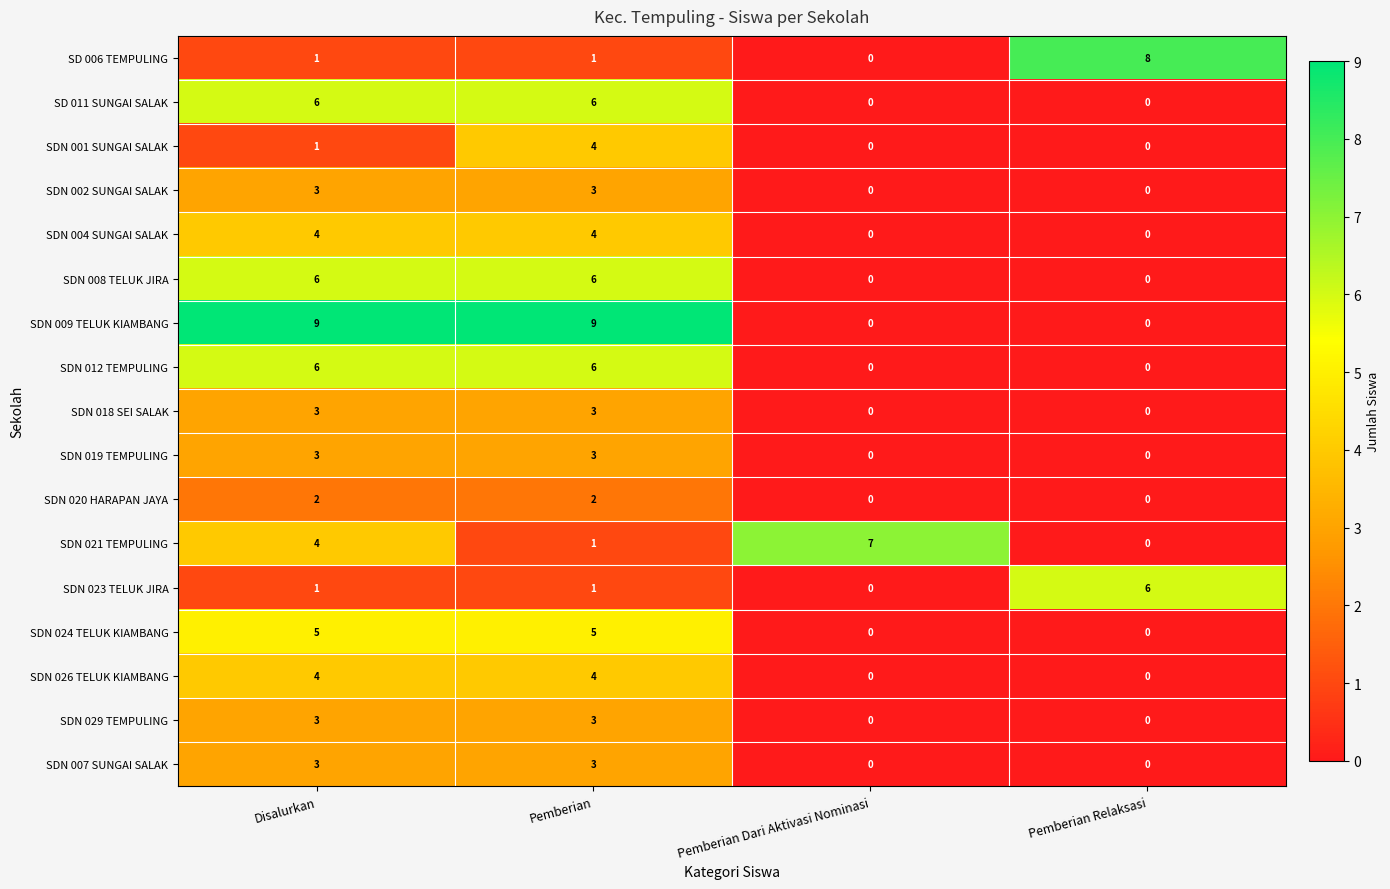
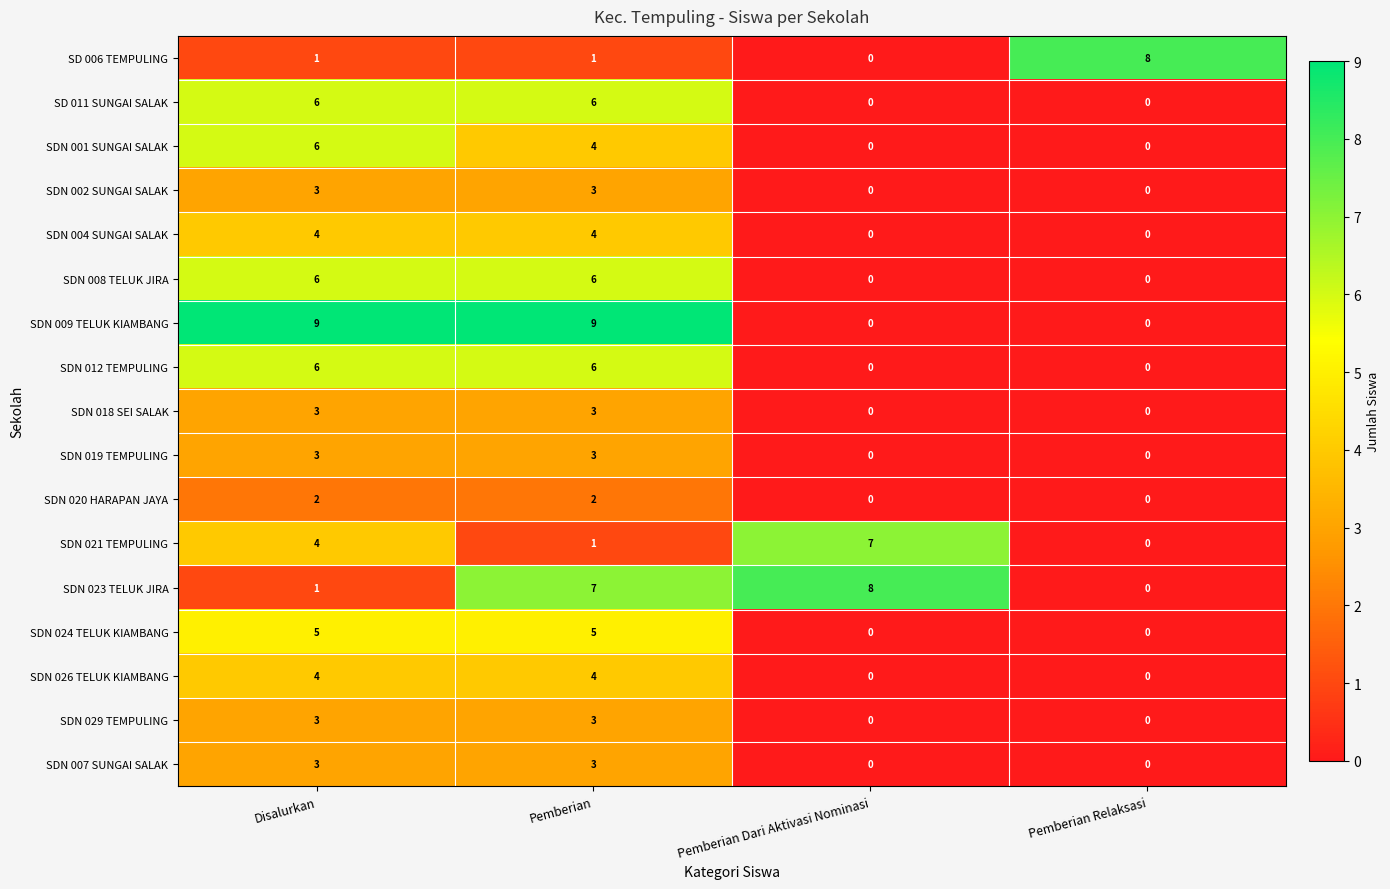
  {
    "SD 006 TEMPULING": {
      "Disalurkan": 1,
      "Pemberian": 1,
      "Pemberian Dari Aktivasi Nominasi": 0,
      "Pemberian Relaksasi": 8
    },
    "SD 011 SUNGAI SALAK": {
      "Disalurkan": 6,
      "Pemberian": 6,
      "Pemberian Dari Aktivasi Nominasi": 0,
      "Pemberian Relaksasi": 0
    },
    "SDN 001 SUNGAI SALAK": {
-     "Disalurkan": 1,
+     "Disalurkan": 6,
      "Pemberian": 4,
      "Pemberian Dari Aktivasi Nominasi": 0,
      "Pemberian Relaksasi": 0
    },
    "SDN 002 SUNGAI SALAK": {
      "Disalurkan": 3,
      "Pemberian": 3,
      "Pemberian Dari Aktivasi Nominasi": 0,
      "Pemberian Relaksasi": 0
    },
    "SDN 004 SUNGAI SALAK": {
      "Disalurkan": 4,
      "Pemberian": 4,
      "Pemberian Dari Aktivasi Nominasi": 0,
      "Pemberian Relaksasi": 0
    },
    "SDN 008 TELUK JIRA": {
      "Disalurkan": 6,
      "Pemberian": 6,
      "Pemberian Dari Aktivasi Nominasi": 0,
      "Pemberian Relaksasi": 0
    },
    "SDN 009 TELUK KIAMBANG": {
      "Disalurkan": 9,
      "Pemberian": 9,
      "Pemberian Dari Aktivasi Nominasi": 0,
      "Pemberian Relaksasi": 0
    },
    "SDN 012 TEMPULING": {
      "Disalurkan": 6,
      "Pemberian": 6,
      "Pemberian Dari Aktivasi Nominasi": 0,
      "Pemberian Relaksasi": 0
    },
    "SDN 018 SEI SALAK": {
      "Disalurkan": 3,
      "Pemberian": 3,
      "Pemberian Dari Aktivasi Nominasi": 0,
      "Pemberian Relaksasi": 0
    },
    "SDN 019 TEMPULING": {
      "Disalurkan": 3,
      "Pemberian": 3,
      "Pemberian Dari Aktivasi Nominasi": 0,
      "Pemberian Relaksasi": 0
    },
    "SDN 020 HARAPAN JAYA": {
      "Disalurkan": 2,
      "Pemberian": 2,
      "Pemberian Dari Aktivasi Nominasi": 0,
      "Pemberian Relaksasi": 0
    },
    "SDN 021 TEMPULING": {
      "Disalurkan": 4,
      "Pemberian": 1,
      "Pemberian Dari Aktivasi Nominasi": 7,
      "Pemberian Relaksasi": 0
    },
    "SDN 023 TELUK JIRA": {
      "Disalurkan": 1,
-     "Pemberian": 1,
-     "Pemberian Dari Aktivasi Nominasi": 0,
-     "Pemberian Relaksasi": 6
+     "Pemberian": 7,
+     "Pemberian Dari Aktivasi Nominasi": 8,
+     "Pemberian Relaksasi": 0
    },
    "SDN 024 TELUK KIAMBANG": {
      "Disalurkan": 5,
      "Pemberian": 5,
      "Pemberian Dari Aktivasi Nominasi": 0,
      "Pemberian Relaksasi": 0
    },
    "SDN 026 TELUK KIAMBANG": {
      "Disalurkan": 4,
      "Pemberian": 4,
      "Pemberian Dari Aktivasi Nominasi": 0,
      "Pemberian Relaksasi": 0
    },
    "SDN 029 TEMPULING": {
      "Disalurkan": 3,
      "Pemberian": 3,
      "Pemberian Dari Aktivasi Nominasi": 0,
      "Pemberian Relaksasi": 0
    },
    "SDN 007 SUNGAI SALAK": {
      "Disalurkan": 3,
      "Pemberian": 3,
      "Pemberian Dari Aktivasi Nominasi": 0,
      "Pemberian Relaksasi": 0
    }
  }
